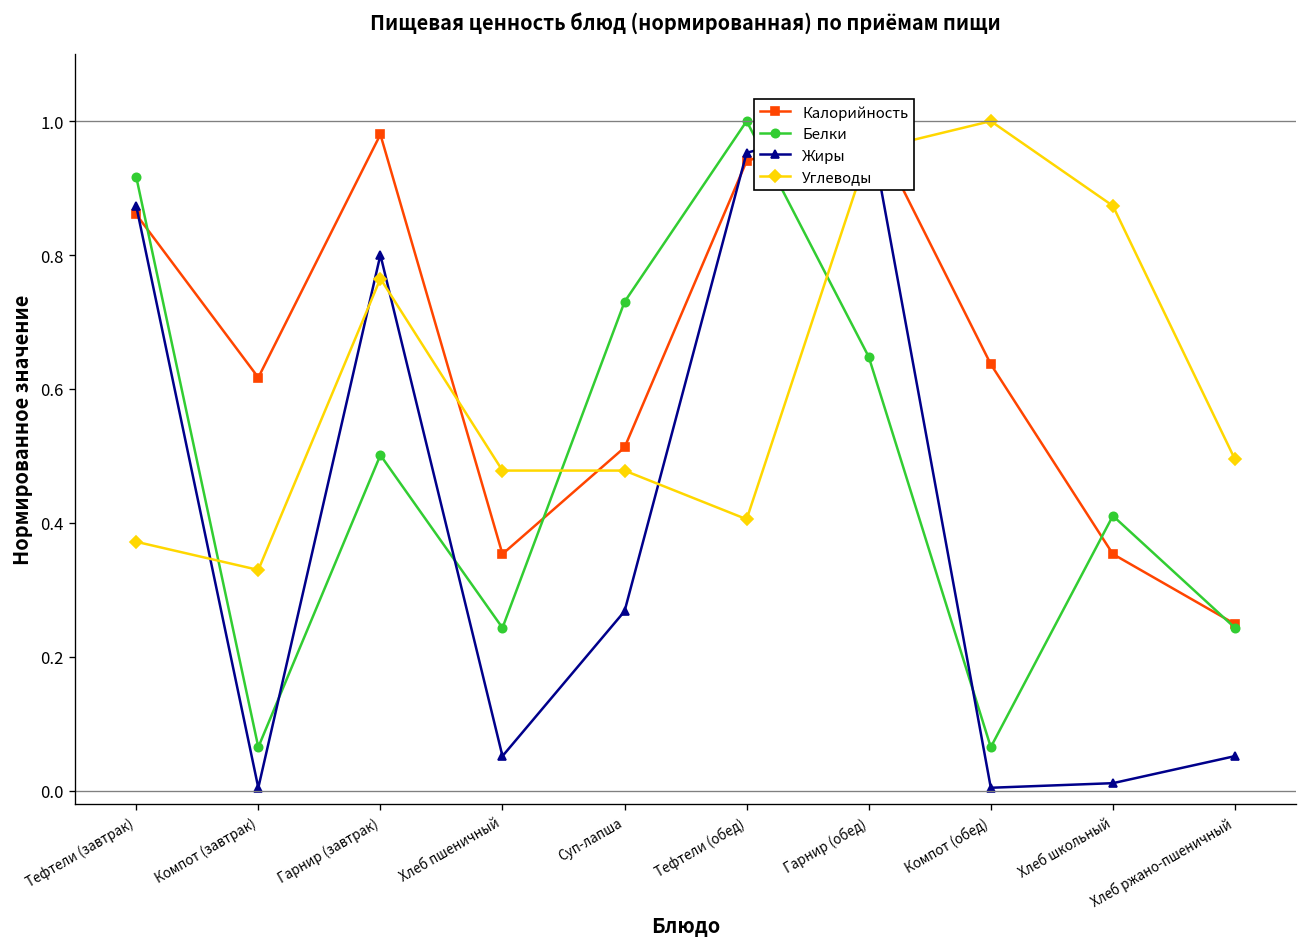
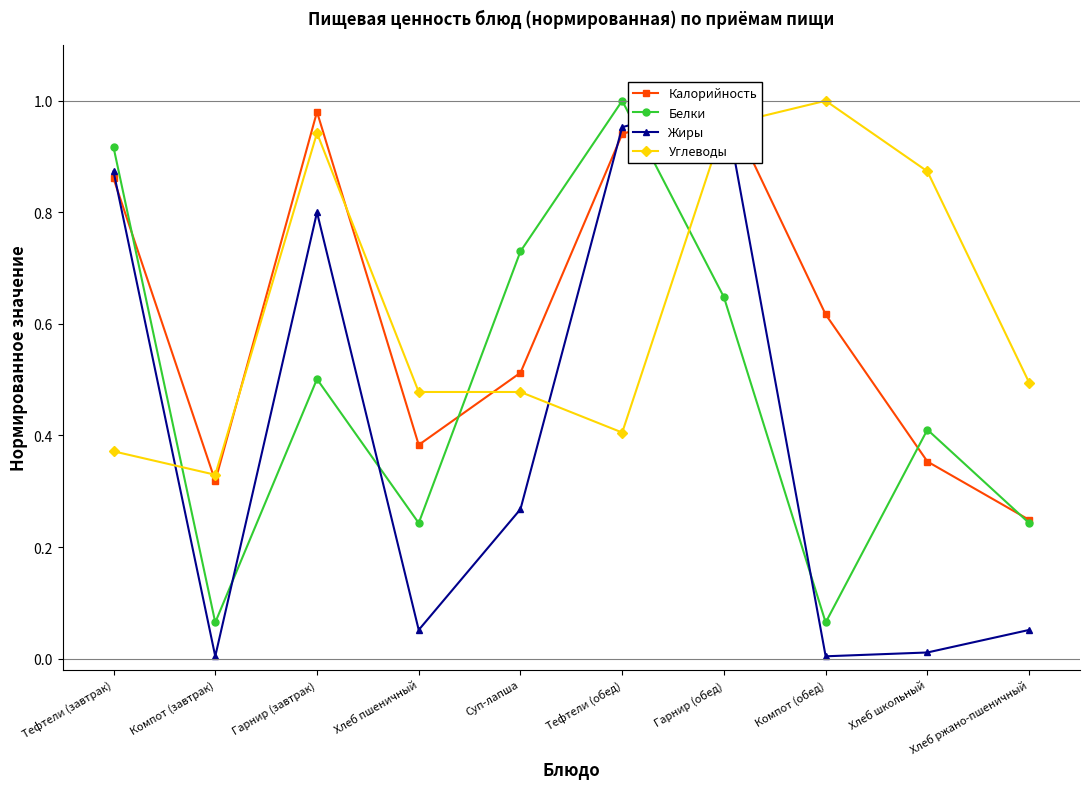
  {
    "Калорийность": {
      "Тефтели (завтрак)": 0.86,
-     "Компот (завтрак)": 0.62,
+     "Компот (завтрак)": 0.32,
      "Гарнир (завтрак)": 0.98,
-     "Хлеб пшеничный": 0.35,
+     "Хлеб пшеничный": 0.38,
      "Суп-лапша": 0.51,
      "Тефтели (обед)": 0.94,
-     "Компот (обед)": 0.64,
+     "Компот (обед)": 0.62,
      "Хлеб школьный": 0.35,
      "Хлеб ржано-пшеничный": 0.25
    },
    "Белки": {
      "Тефтели (завтрак)": 0.92,
      "Компот (завтрак)": 0.06,
      "Гарнир (завтрак)": 0.50,
      "Хлеб пшеничный": 0.24,
      "Суп-лапша": 0.73,
      "Тефтели (обед)": 1.00,
      "Гарнир (обед)": 0.65,
      "Компот (обед)": 0.06,
      "Хлеб школьный": 0.41,
      "Хлеб ржано-пшеничный": 0.24
    },
    "Жиры": {
      "Тефтели (завтрак)": 0.87,
      "Компот (завтрак)": 0.00,
      "Гарнир (завтрак)": 0.80,
      "Хлеб пшеничный": 0.05,
      "Суп-лапша": 0.27,
      "Тефтели (обед)": 0.95,
      "Компот (обед)": 0.00,
      "Хлеб школьный": 0.01,
      "Хлеб ржано-пшеничный": 0.05
    },
    "Углеводы": {
      "Тефтели (завтрак)": 0.37,
      "Компот (завтрак)": 0.33,
-     "Гарнир (завтрак)": 0.76,
+     "Гарнир (завтрак)": 0.94,
      "Хлеб пшеничный": 0.48,
      "Суп-лапша": 0.48,
      "Тефтели (обед)": 0.41,
      "Компот (обед)": 1.00,
      "Хлеб школьный": 0.87,
      "Хлеб ржано-пшеничный": 0.49
    }
  }
